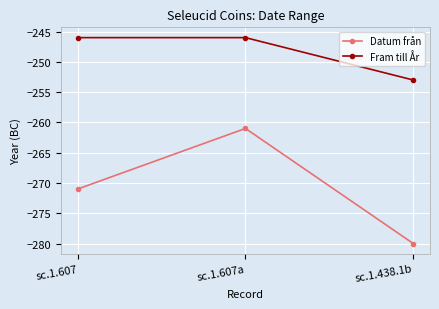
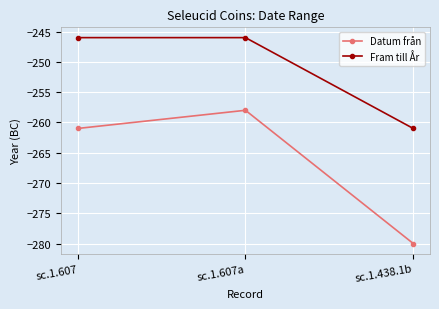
  {
    "Datum från": {
-     "sc.1.607": -271,
-     "sc.1.607a": -261,
+     "sc.1.607": -261,
+     "sc.1.607a": -258,
      "sc.1.438.1b": -280
    },
    "Fram till År": {
      "sc.1.607": -246,
      "sc.1.607a": -246,
-     "sc.1.438.1b": -253
+     "sc.1.438.1b": -261
    }
  }
